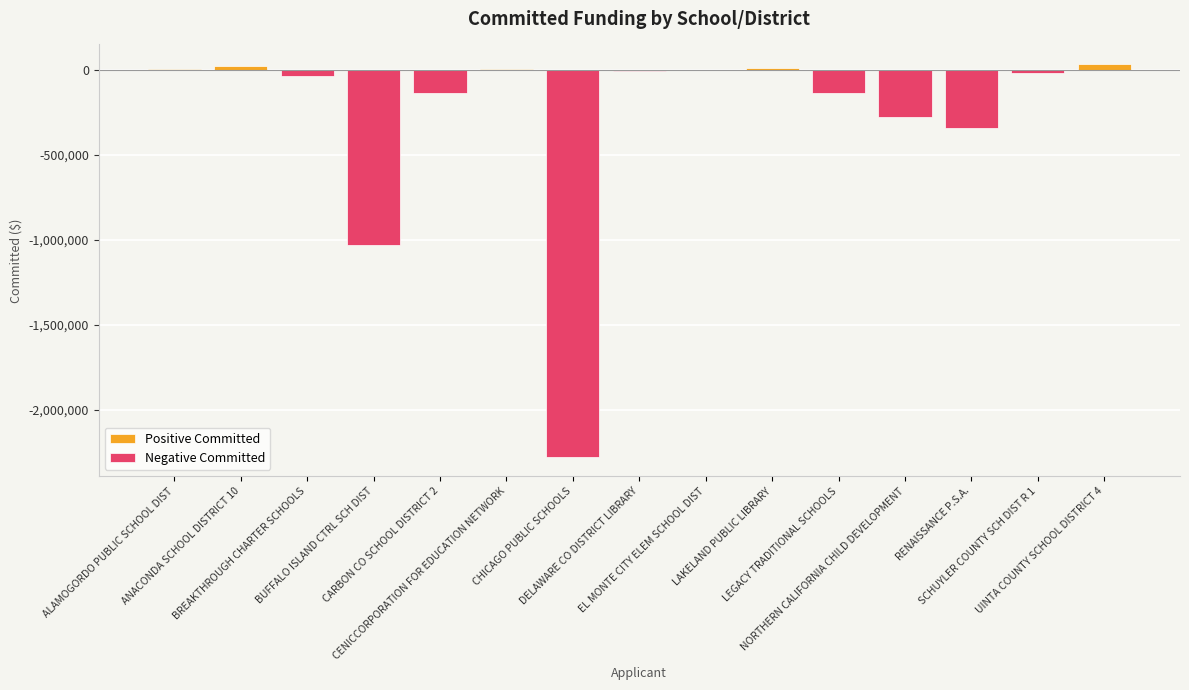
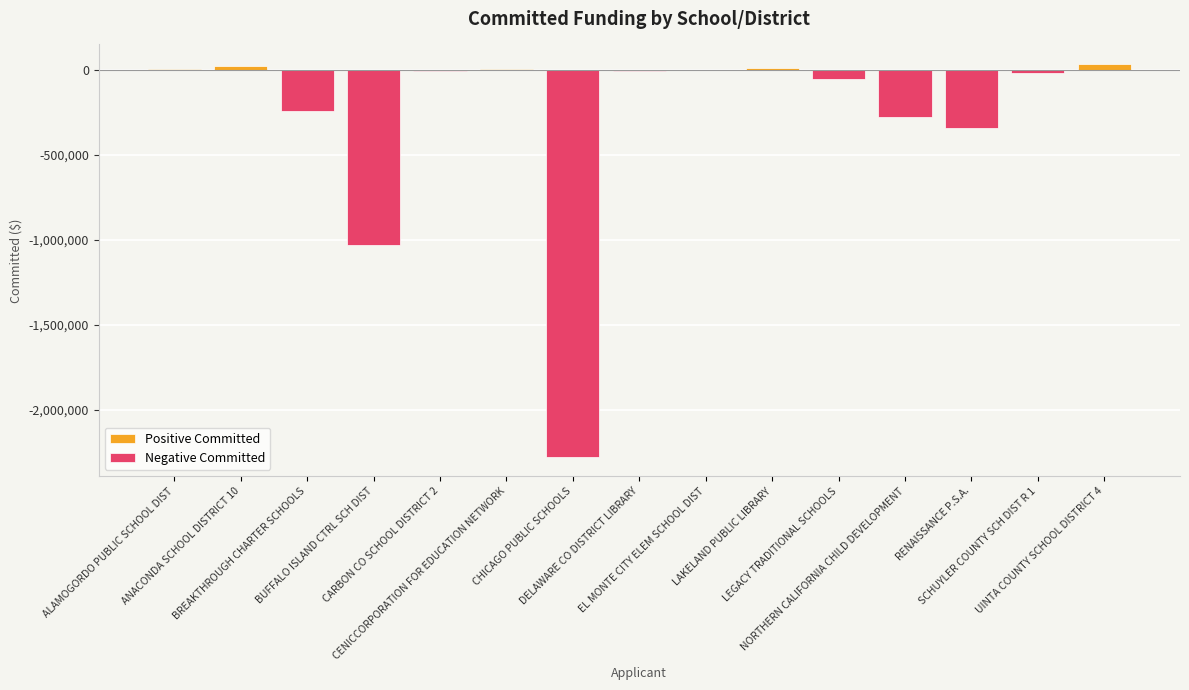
  {
    "Positive Committed": {
      "ANACONDA SCHOOL DISTRICT 10": "20,000",
      "UINTA COUNTY SCHOOL DISTRICT 4": "30,000"
    },
    "Negative Committed": {
-     "BREAKTHROUGH CHARTER SCHOOLS": "-40,000",
+     "BREAKTHROUGH CHARTER SCHOOLS": "-240,000",
      "BUFFALO ISLAND CTRL SCH DIST": "-1,030,000",
-     "CARBON CO SCHOOL DISTRICT 2": "-140,000",
+     "CARBON CO SCHOOL DISTRICT 2": "-10,000",
      "CHICAGO PUBLIC SCHOOLS": "-2,270,000",
-     "LEGACY TRADITIONAL SCHOOLS": "-140,000",
+     "LEGACY TRADITIONAL SCHOOLS": "-60,000",
      "NORTHERN CALIFORNIA CHILD DEVELOPMENT": "-280,000",
      "RENAISSANCE P.S.A.": "-350,000",
      "SCHUYLER COUNTY SCH DIST R 1": "-20,000"
    }
  }
